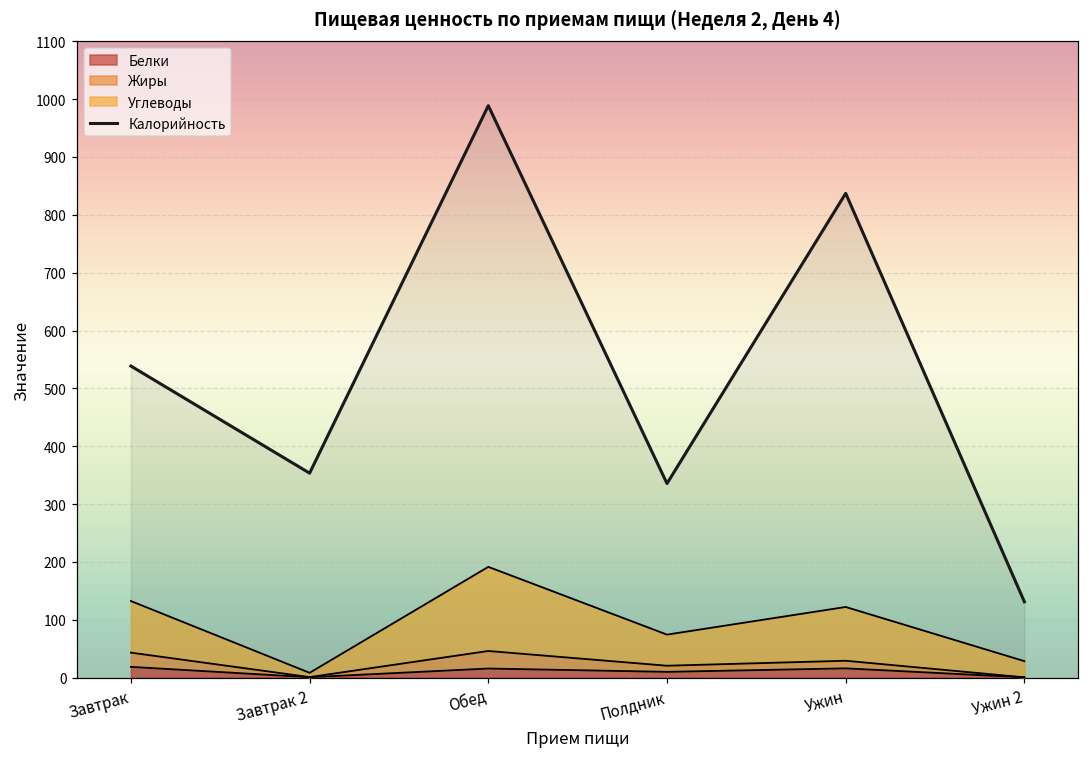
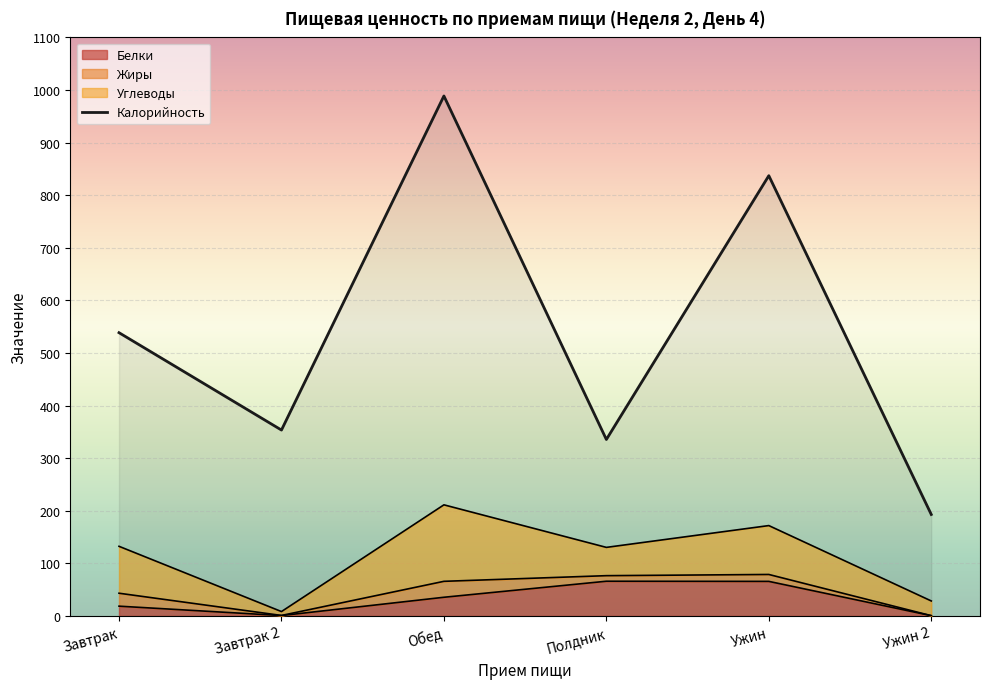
  {
    "Белки": {
      "Завтрак": 20,
-     "Обед": 20,
-     "Полдник": 10,
-     "Ужин": 20
+     "Обед": 40,
+     "Полдник": 70,
+     "Ужин": 70
    },
    "Калорийность": {
      "Завтрак": 540,
      "Завтрак 2": 350,
      "Обед": 990,
      "Полдник": 340,
      "Ужин": 840,
-     "Ужин 2": 130
+     "Ужин 2": 190
    }
  }
